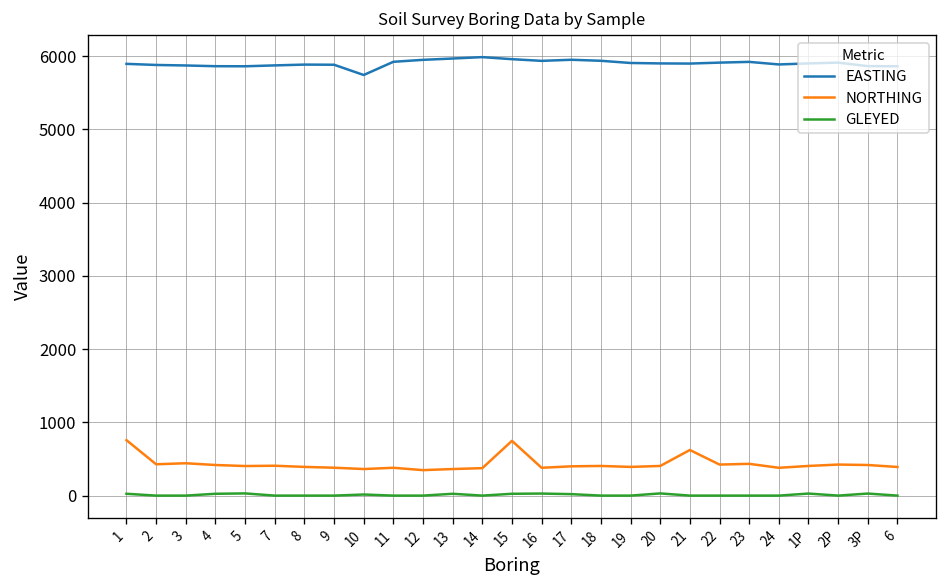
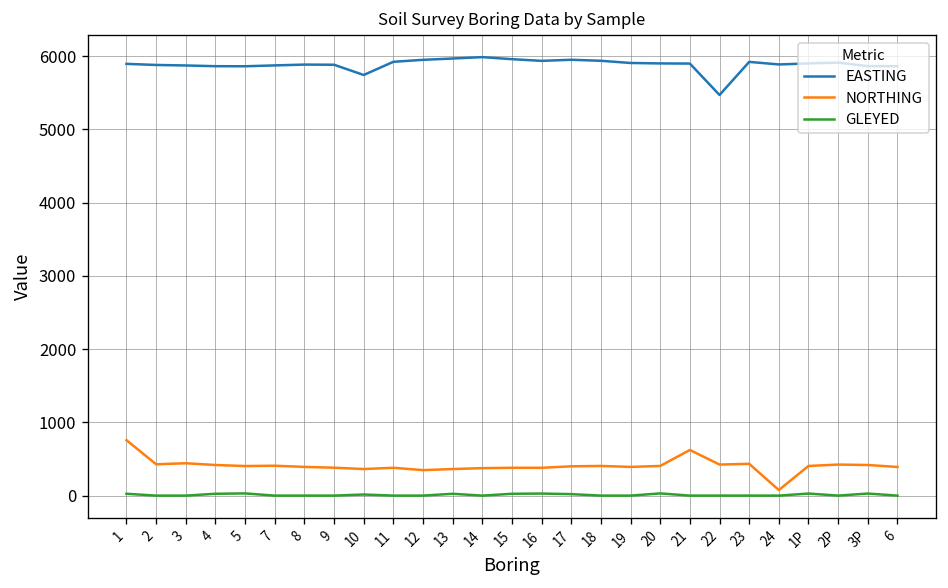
  {
    "EASTING": {
      "1": 5900,
      "2": 5900,
      "3": 5900,
      "4": 5900,
      "5": 5900,
      "7": 5900,
      "8": 5900,
      "9": 5900,
      "10": 5700,
      "11": 5900,
      "12": 6000,
      "13": 6000,
      "14": 6000,
      "15": 6000,
      "16": 5900,
      "17": 6000,
      "18": 5900,
      "19": 5900,
      "20": 5900,
      "21": 5900,
-     "22": 5900,
+     "22": 5500,
      "23": 5900,
      "24": 5900
    },
    "NORTHING": {
      "1": 800,
      "2": 400,
      "3": 400,
      "4": 400,
      "5": 400,
      "7": 400,
      "8": 400,
      "9": 400,
      "10": 400,
      "11": 400,
      "12": 300,
      "13": 400,
      "14": 400,
-     "15": 700,
+     "15": 400,
      "16": 400,
      "17": 400,
      "18": 400,
      "19": 400,
      "20": 400,
      "21": 600,
      "22": 400,
      "23": 400,
-     "24": 400,
+     "24": 100,
      "1P": 400,
      "2P": 400,
      "3P": 400,
      "6": 400
    },
    "GLEYED": {
      "1": 0,
      "2": 0,
      "3": 0,
      "4": 0,
      "5": 0,
      "7": 0,
      "8": 0,
      "9": 0,
      "10": 0,
      "11": 0,
      "12": 0,
      "13": 0,
      "14": 0,
      "15": 0,
      "16": 0,
      "17": 0,
      "18": 0,
      "19": 0,
      "20": 0,
      "21": 0,
      "22": 0,
      "23": 0,
      "24": 0,
      "1P": 0,
      "2P": 0,
      "3P": 0,
      "6": 0
    }
  }
